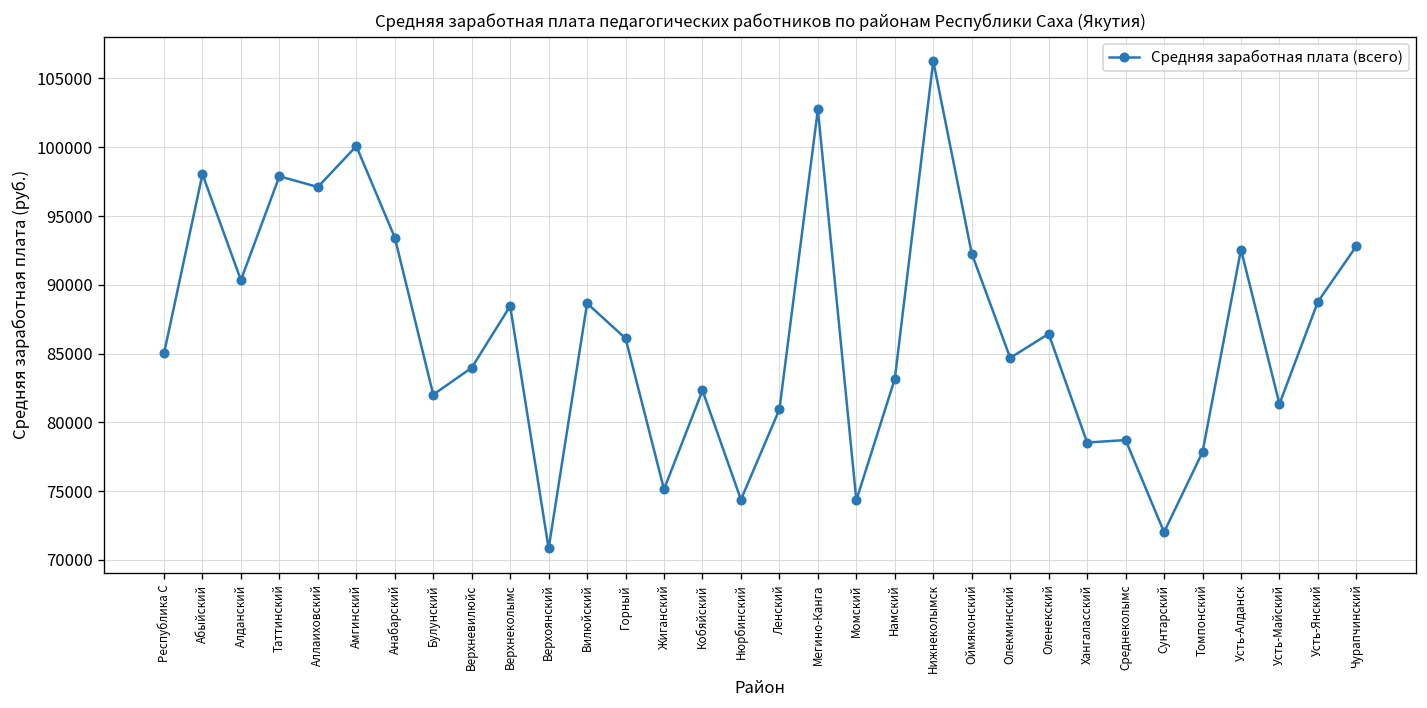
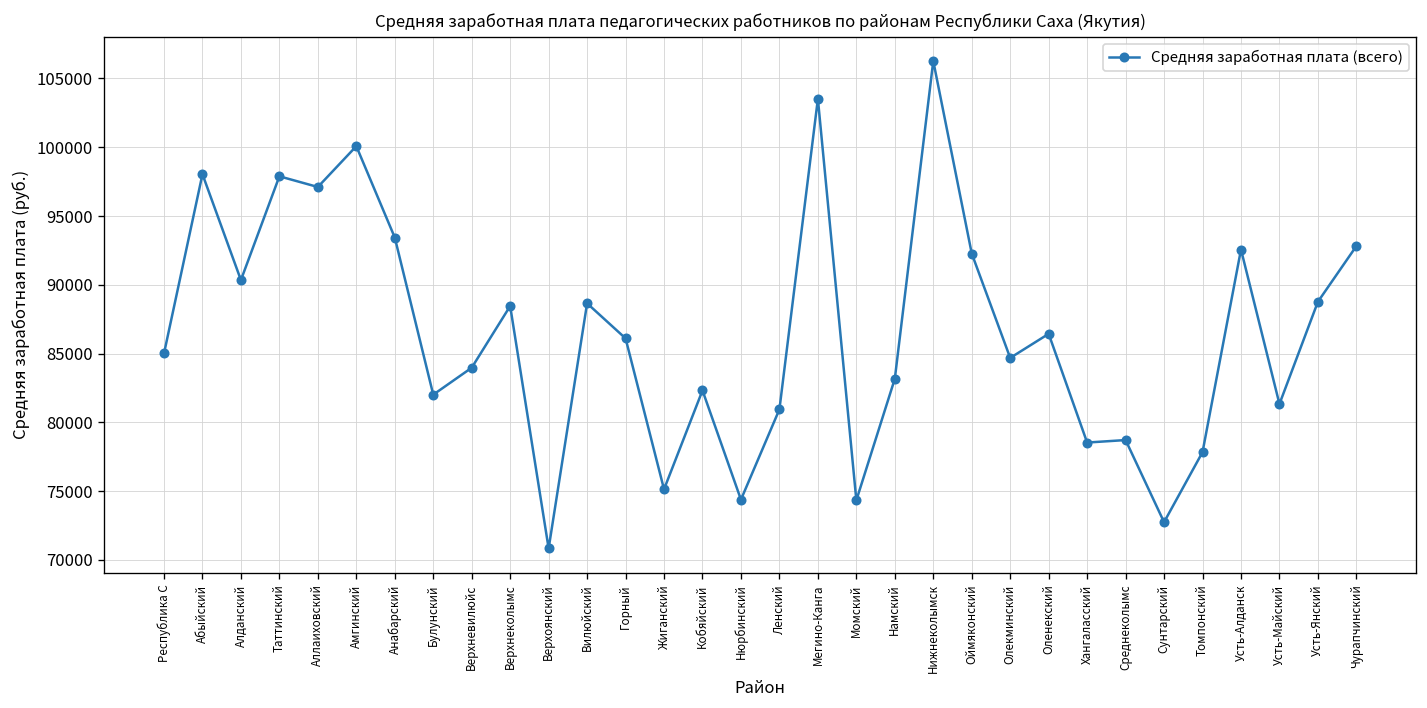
  {
    "Республика С": 85000,
    "Абыйский": 98000,
    "Алданский": 90300,
    "Таттинский": 97900,
    "Аллаиховский": 97100,
    "Амгинский": 100100,
    "Анабарский": 93400,
    "Булунский": 82000,
    "Верхневилюйс": 84000,
    "Верхнеколымс": 88500,
    "Верхоянский": 70800,
    "Вилюйский": 88700,
    "Горный": 86100,
    "Жиганский": 75100,
    "Кобяйский": 82300,
    "Нюрбинский": 74400,
    "Ленский": 80900,
-   "Мегино-Канга": 102800,
+   "Мегино-Канга": 103500,
    "Момский": 74300,
    "Намский": 83200,
    "Нижнеколымск": 106300,
    "Оймяконский": 92300,
    "Олекминский": 84700,
    "Оленекский": 86400,
    "Хангаласский": 78500,
    "Среднеколымс": 78700,
-   "Сунтарский": 72000,
+   "Сунтарский": 72700,
    "Томпонский": 77800,
    "Усть-Алданск": 92600,
    "Усть-Майский": 81300,
    "Усть-Янский": 88800,
    "Чурапчинский": 92800
  }
